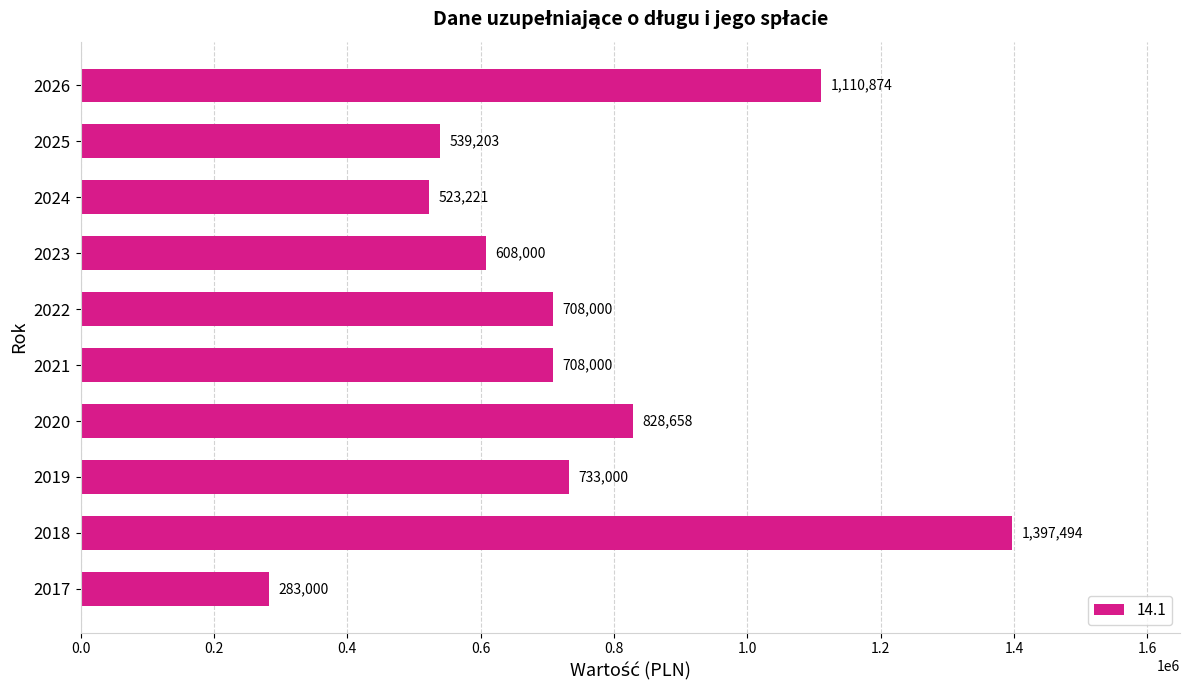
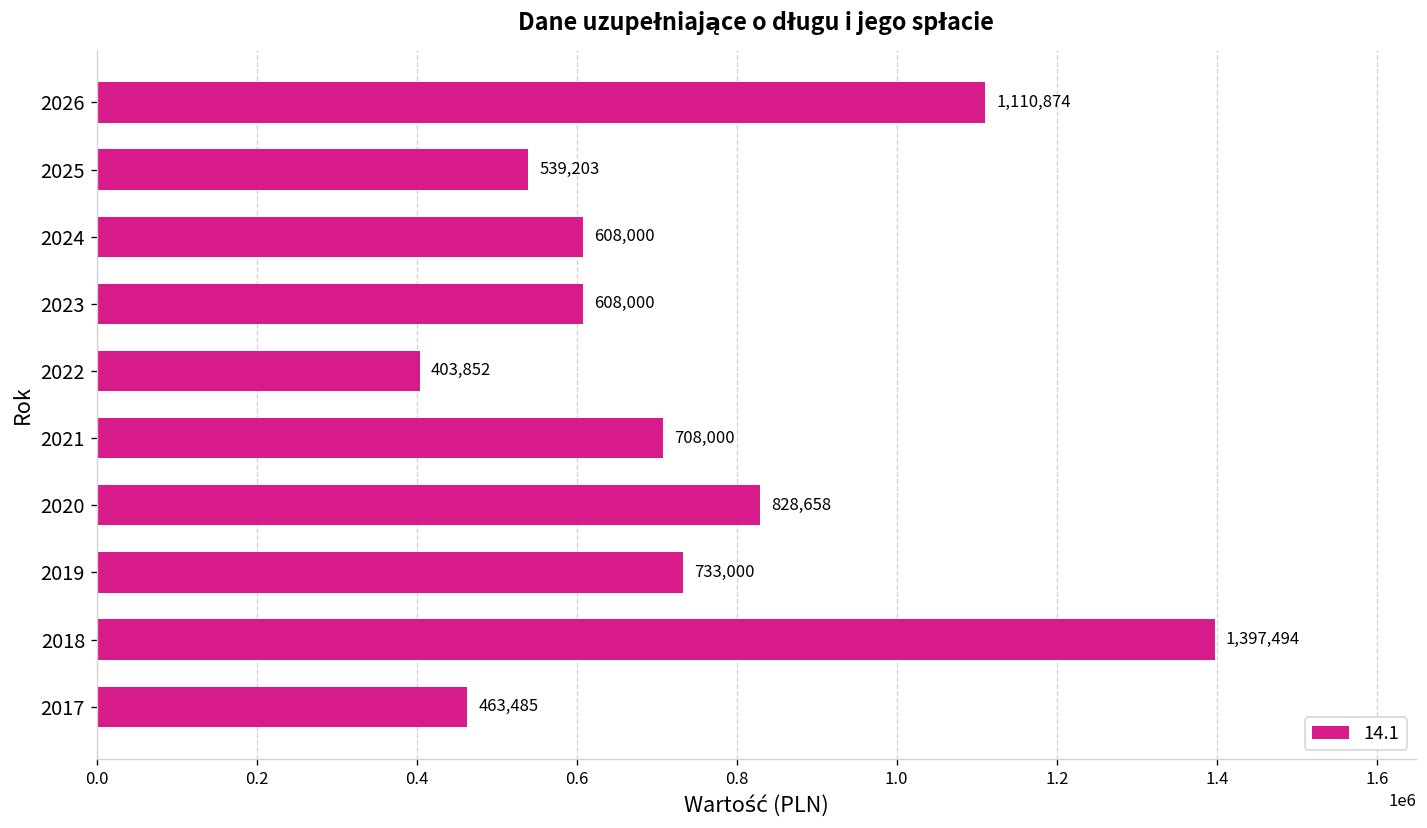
  {
    "2026": "1,110,874",
    "2025": "539,203",
-   "2024": "523,221",
+   "2024": "608,000",
    "2023": "608,000",
-   "2022": "708,000",
+   "2022": "403,852",
    "2021": "708,000",
    "2020": "828,658",
    "2019": "733,000",
    "2018": "1,397,494",
-   "2017": "283,000"
+   "2017": "463,485"
  }
